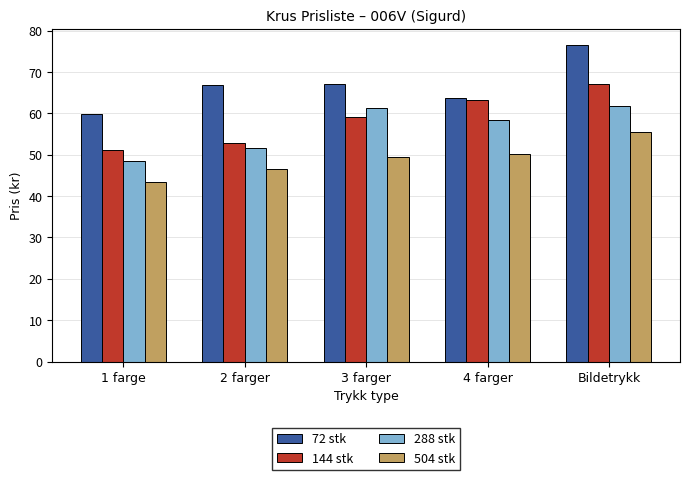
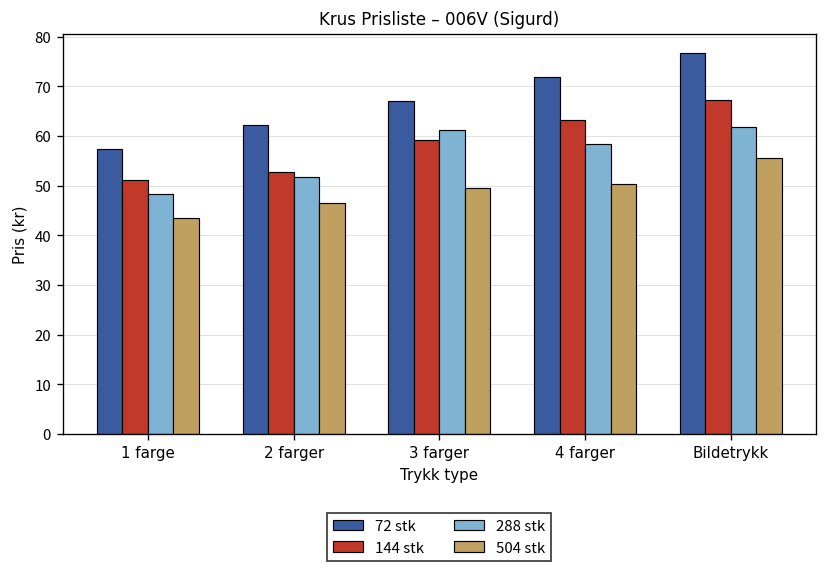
  {
    "72 stk": {
-     "1 farge": 60,
-     "2 farger": 67,
+     "1 farge": 57,
+     "2 farger": 62,
      "3 farger": 67,
-     "4 farger": 64,
+     "4 farger": 72,
      "Bildetrykk": 77
    },
    "144 stk": {
      "1 farge": 51,
      "2 farger": 53,
      "3 farger": 59,
      "4 farger": 63,
      "Bildetrykk": 67
    },
    "288 stk": {
      "1 farge": 48,
      "2 farger": 52,
      "3 farger": 61,
      "4 farger": 58,
      "Bildetrykk": 62
    },
    "504 stk": {
      "1 farge": 44,
      "2 farger": 47,
      "3 farger": 50,
      "4 farger": 50,
      "Bildetrykk": 56
    }
  }
